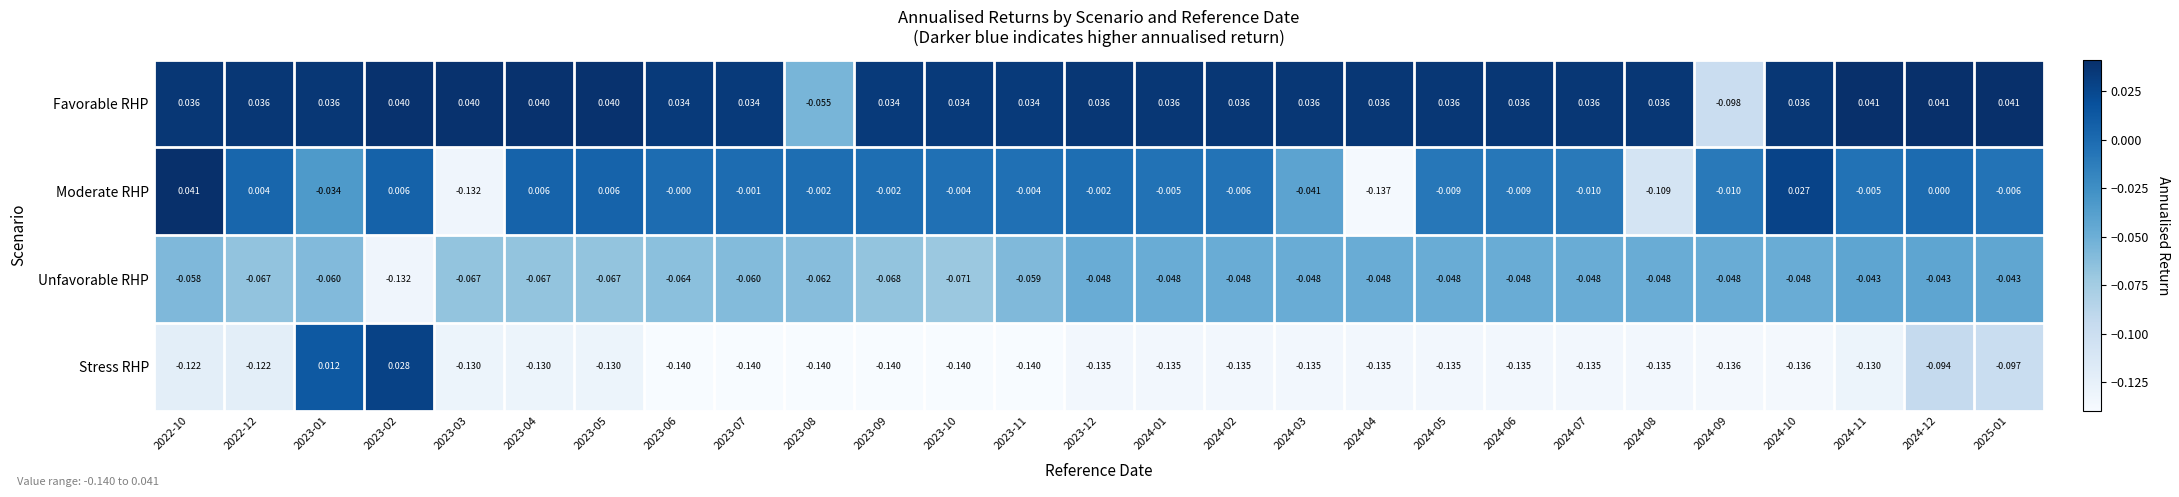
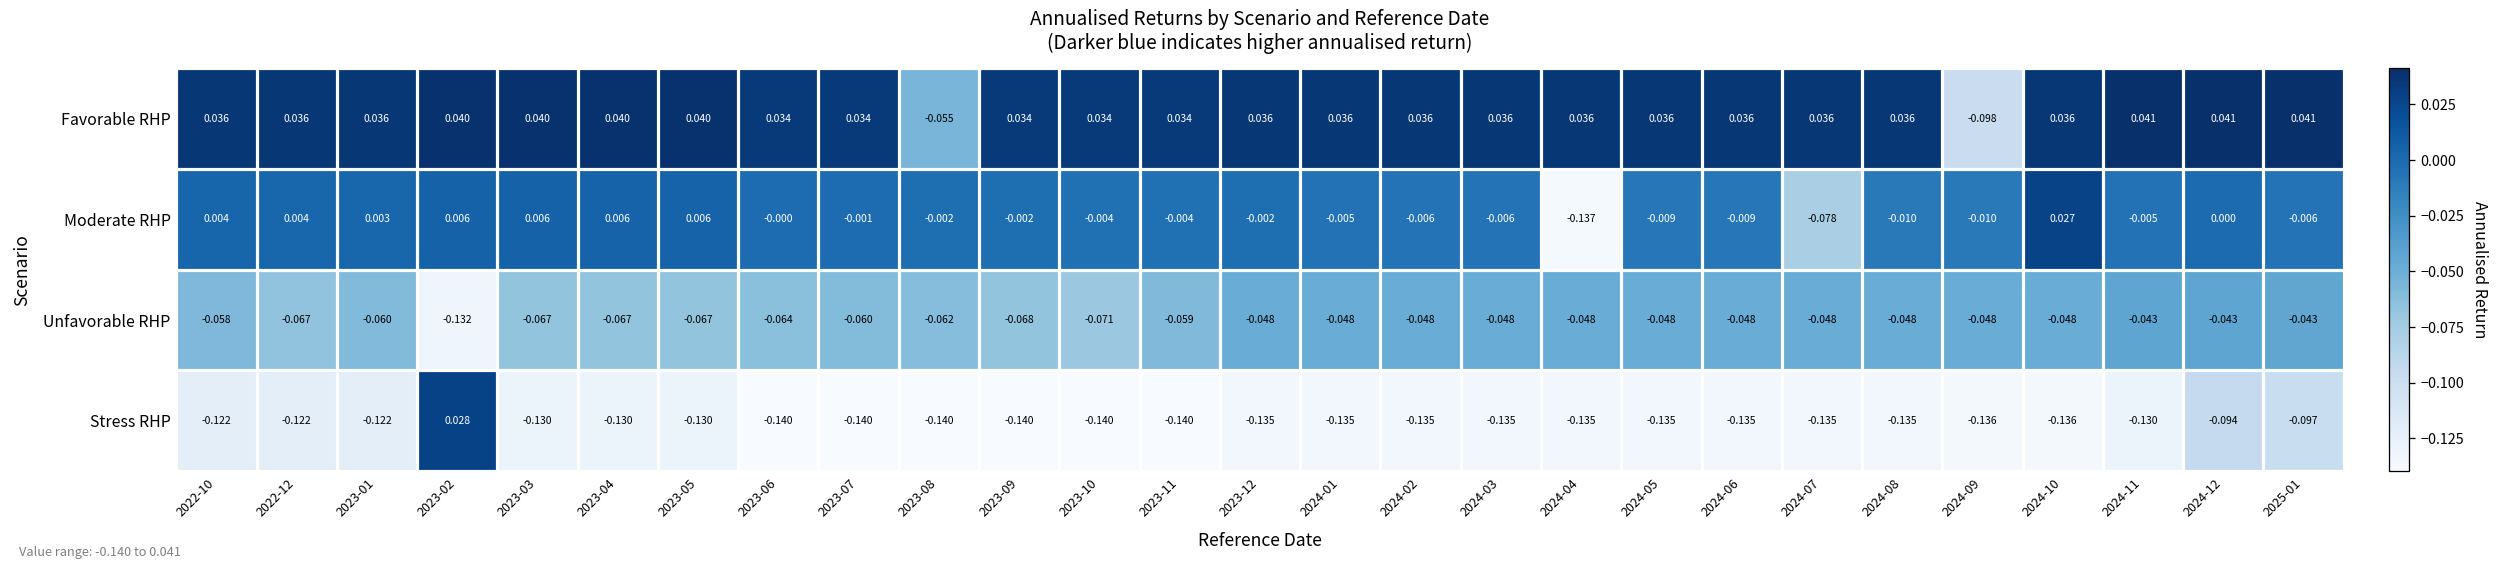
  {
    "Favorable RHP": {
      "2022-10": 0.036,
      "2022-12": 0.036,
      "2023-01": 0.036,
      "2023-02": 0.040,
      "2023-03": 0.040,
      "2023-04": 0.040,
      "2023-05": 0.040,
      "2023-06": 0.034,
      "2023-07": 0.034,
      "2023-08": -0.055,
      "2023-09": 0.034,
      "2023-10": 0.034,
      "2023-11": 0.034,
      "2023-12": 0.036,
      "2024-01": 0.036,
      "2024-02": 0.036,
      "2024-03": 0.036,
      "2024-04": 0.036,
      "2024-05": 0.036,
      "2024-06": 0.036,
      "2024-07": 0.036,
      "2024-08": 0.036,
      "2024-09": -0.098,
      "2024-10": 0.036,
      "2024-11": 0.041,
      "2024-12": 0.041,
      "2025-01": 0.041
    },
    "Moderate RHP": {
-     "2022-10": 0.041,
+     "2022-10": 0.004,
      "2022-12": 0.004,
-     "2023-01": -0.034,
+     "2023-01": 0.003,
      "2023-02": 0.006,
-     "2023-03": -0.132,
+     "2023-03": 0.006,
      "2023-04": 0.006,
      "2023-05": 0.006,
      "2023-06": -0.000,
      "2023-07": -0.001,
      "2023-08": -0.002,
      "2023-09": -0.002,
      "2023-10": -0.004,
      "2023-11": -0.004,
      "2023-12": -0.002,
      "2024-01": -0.005,
      "2024-02": -0.006,
-     "2024-03": -0.041,
+     "2024-03": -0.006,
      "2024-04": -0.137,
      "2024-05": -0.009,
      "2024-06": -0.009,
-     "2024-07": -0.010,
-     "2024-08": -0.109,
+     "2024-07": -0.078,
+     "2024-08": -0.010,
      "2024-09": -0.010,
      "2024-10": 0.027,
      "2024-11": -0.005,
      "2024-12": 0.000,
      "2025-01": -0.006
    },
    "Unfavorable RHP": {
      "2022-10": -0.058,
      "2022-12": -0.067,
      "2023-01": -0.060,
      "2023-02": -0.132,
      "2023-03": -0.067,
      "2023-04": -0.067,
      "2023-05": -0.067,
      "2023-06": -0.064,
      "2023-07": -0.060,
      "2023-08": -0.062,
      "2023-09": -0.068,
      "2023-10": -0.071,
      "2023-11": -0.059,
      "2023-12": -0.048,
      "2024-01": -0.048,
      "2024-02": -0.048,
      "2024-03": -0.048,
      "2024-04": -0.048,
      "2024-05": -0.048,
      "2024-06": -0.048,
      "2024-07": -0.048,
      "2024-08": -0.048,
      "2024-09": -0.048,
      "2024-10": -0.048,
      "2024-11": -0.043,
      "2024-12": -0.043,
      "2025-01": -0.043
    },
    "Stress RHP": {
      "2022-10": -0.122,
      "2022-12": -0.122,
-     "2023-01": 0.012,
+     "2023-01": -0.122,
      "2023-02": 0.028,
      "2023-03": -0.130,
      "2023-04": -0.130,
      "2023-05": -0.130,
      "2023-06": -0.140,
      "2023-07": -0.140,
      "2023-08": -0.140,
      "2023-09": -0.140,
      "2023-10": -0.140,
      "2023-11": -0.140,
      "2023-12": -0.135,
      "2024-01": -0.135,
      "2024-02": -0.135,
      "2024-03": -0.135,
      "2024-04": -0.135,
      "2024-05": -0.135,
      "2024-06": -0.135,
      "2024-07": -0.135,
      "2024-08": -0.135,
      "2024-09": -0.136,
      "2024-10": -0.136,
      "2024-11": -0.130,
      "2024-12": -0.094,
      "2025-01": -0.097
    }
  }
